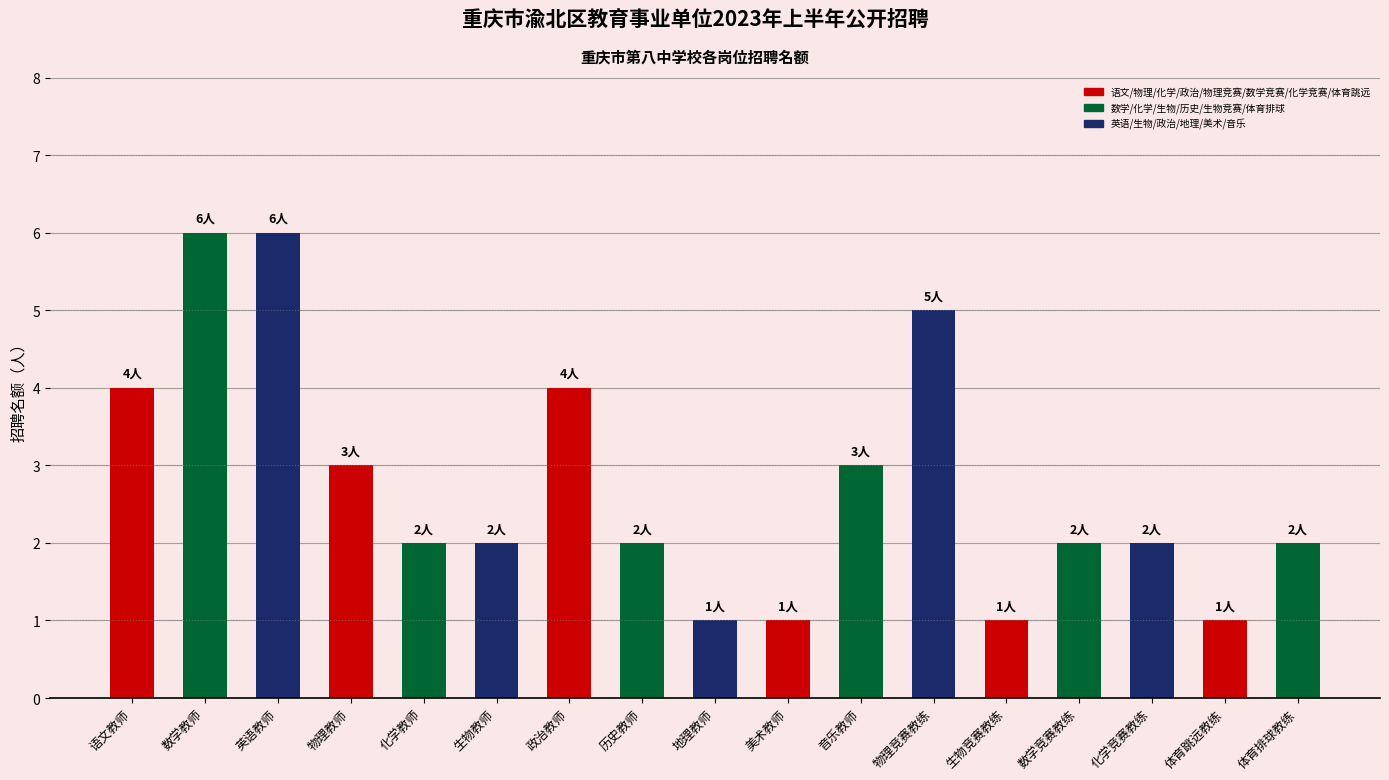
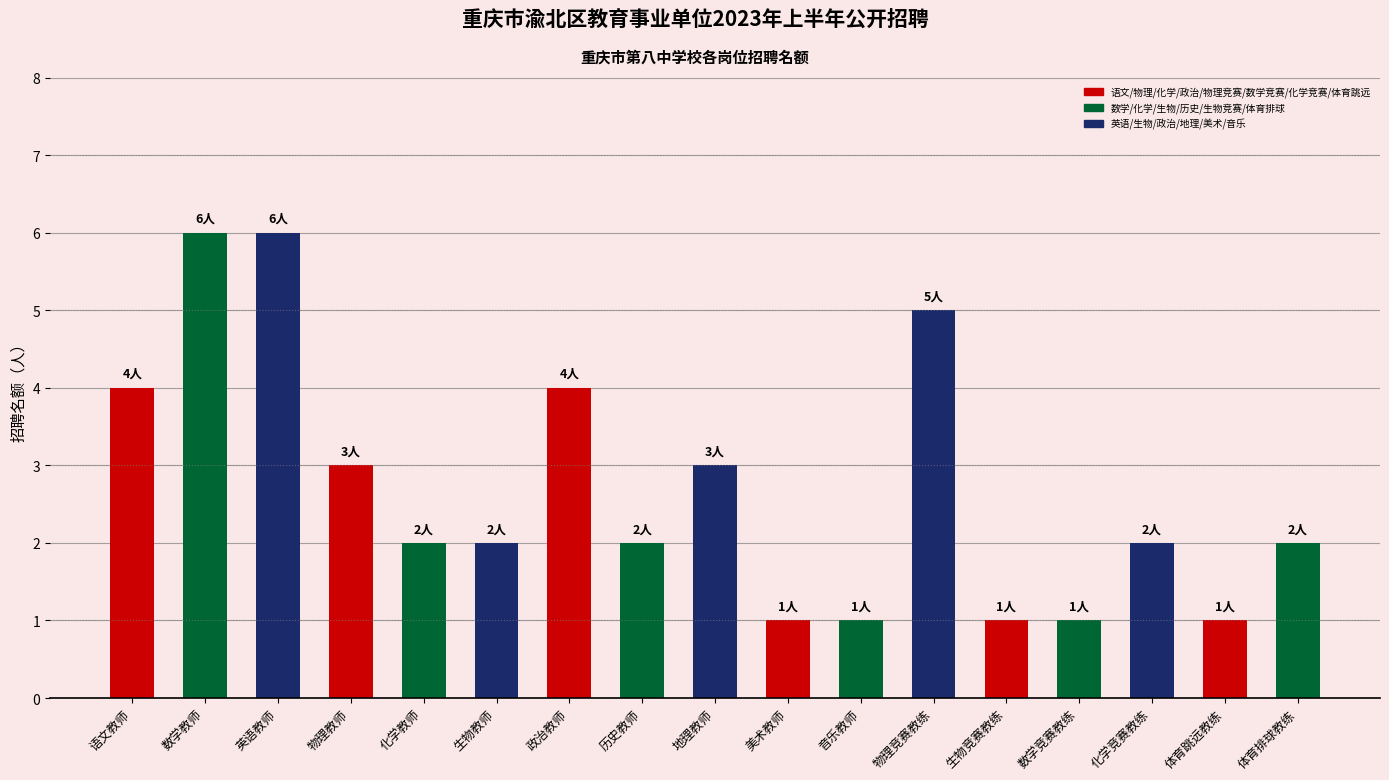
  {
    "语文教师": "4人",
    "数学教师": "6人",
    "英语教师": "6人",
    "物理教师": "3人",
    "化学教师": "2人",
    "生物教师": "2人",
    "政治教师": "4人",
    "历史教师": "2人",
-   "地理教师": "1人",
+   "地理教师": "3人",
    "美术教师": "1人",
-   "音乐教师": "3人",
+   "音乐教师": "1人",
    "物理竞赛教练": "5人",
    "生物竞赛教练": "1人",
-   "数学竞赛教练": "2人",
+   "数学竞赛教练": "1人",
    "化学竞赛教练": "2人",
    "体育跳远教练": "1人",
    "体育排球教练": "2人"
  }
